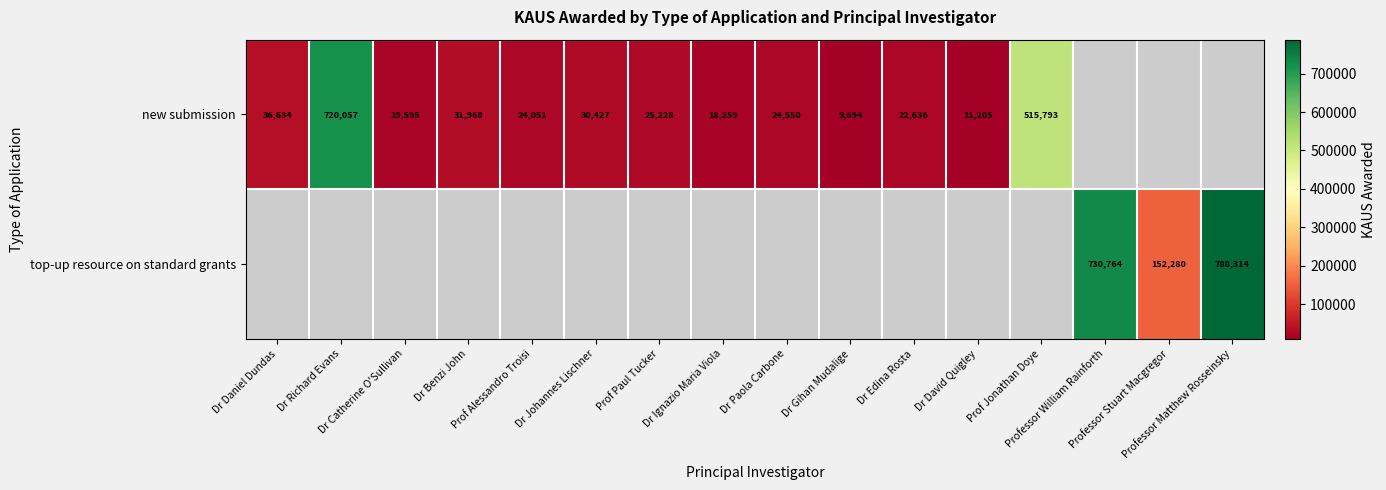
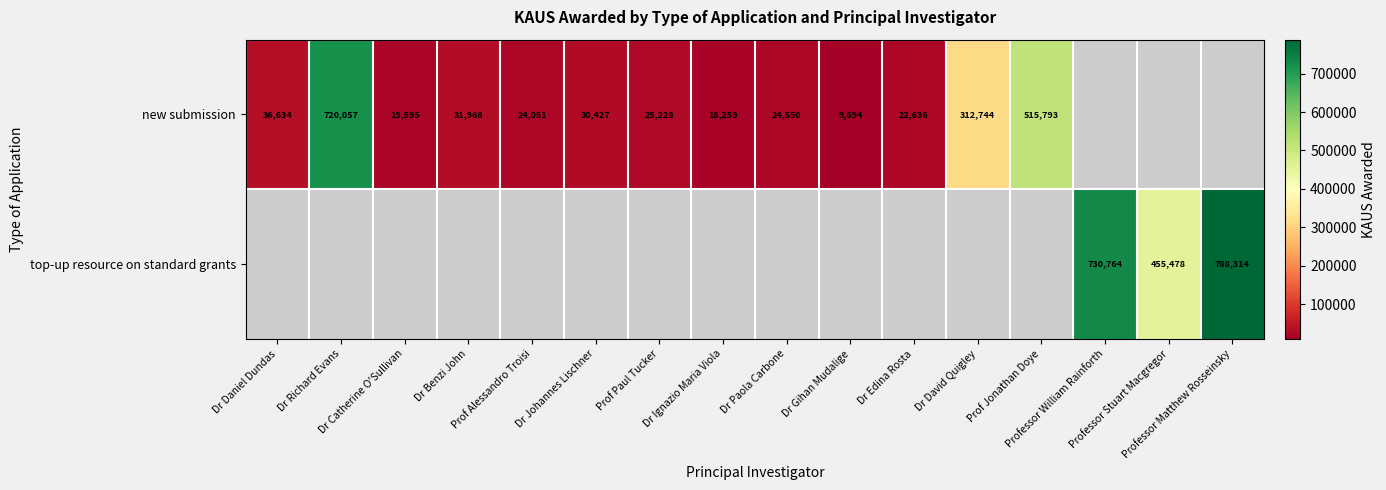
  {
    "new submission": {
      "Dr Daniel Dundas": "36,634",
      "Dr Richard Evans": "720,057",
      "Dr Catherine O'Sullivan": "19,595",
      "Dr Benzi John": "31,968",
      "Prof Alessandro Troisi": "24,051",
      "Dr Johannes Lischner": "30,427",
      "Prof Paul Tucker": "25,228",
      "Dr Ignazio Maria Viola": "18,259",
      "Dr Paola Carbone": "24,550",
      "Dr Gihan Mudalige": "9,694",
      "Dr Edina Rosta": "22,636",
-     "Dr David Quigley": "11,205",
+     "Dr David Quigley": "312,744",
      "Prof Jonathan Doye": "515,793"
    },
    "top-up resource on standard grants": {
      "Professor William Rainforth": "730,764",
-     "Professor Stuart Macgregor": "152,280",
+     "Professor Stuart Macgregor": "455,478",
      "Professor Matthew Rosseinsky": "788,314"
    }
  }
